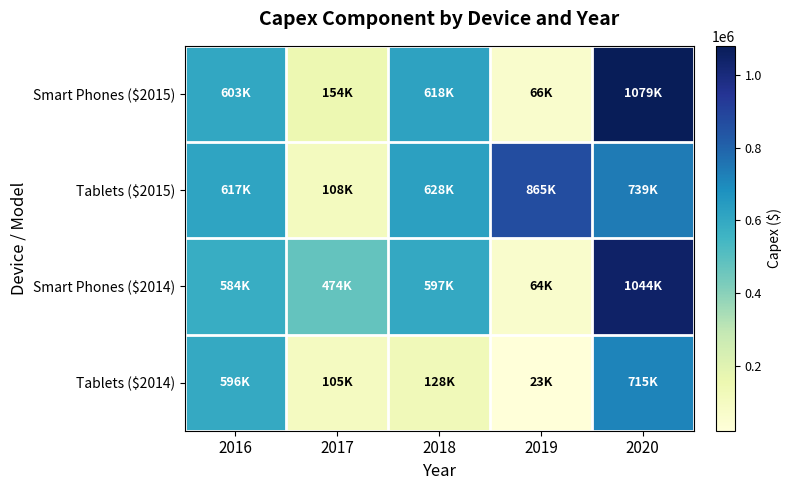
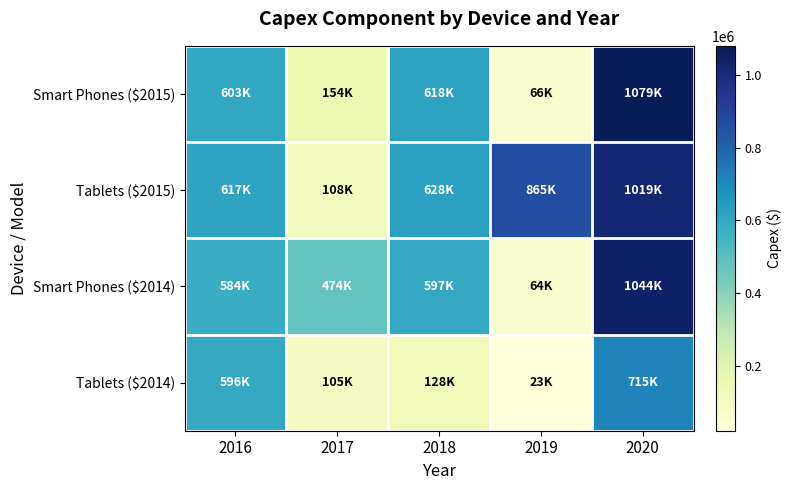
  {
    "Smart Phones ($2015)": {
      "2016": "603K",
      "2017": "154K",
      "2018": "618K",
      "2019": "66K",
      "2020": "1079K"
    },
    "Tablets ($2015)": {
      "2016": "617K",
      "2017": "108K",
      "2018": "628K",
      "2019": "865K",
-     "2020": "739K"
+     "2020": "1019K"
    },
    "Smart Phones ($2014)": {
      "2016": "584K",
      "2017": "474K",
      "2018": "597K",
      "2019": "64K",
      "2020": "1044K"
    },
    "Tablets ($2014)": {
      "2016": "596K",
      "2017": "105K",
      "2018": "128K",
      "2019": "23K",
      "2020": "715K"
    }
  }
